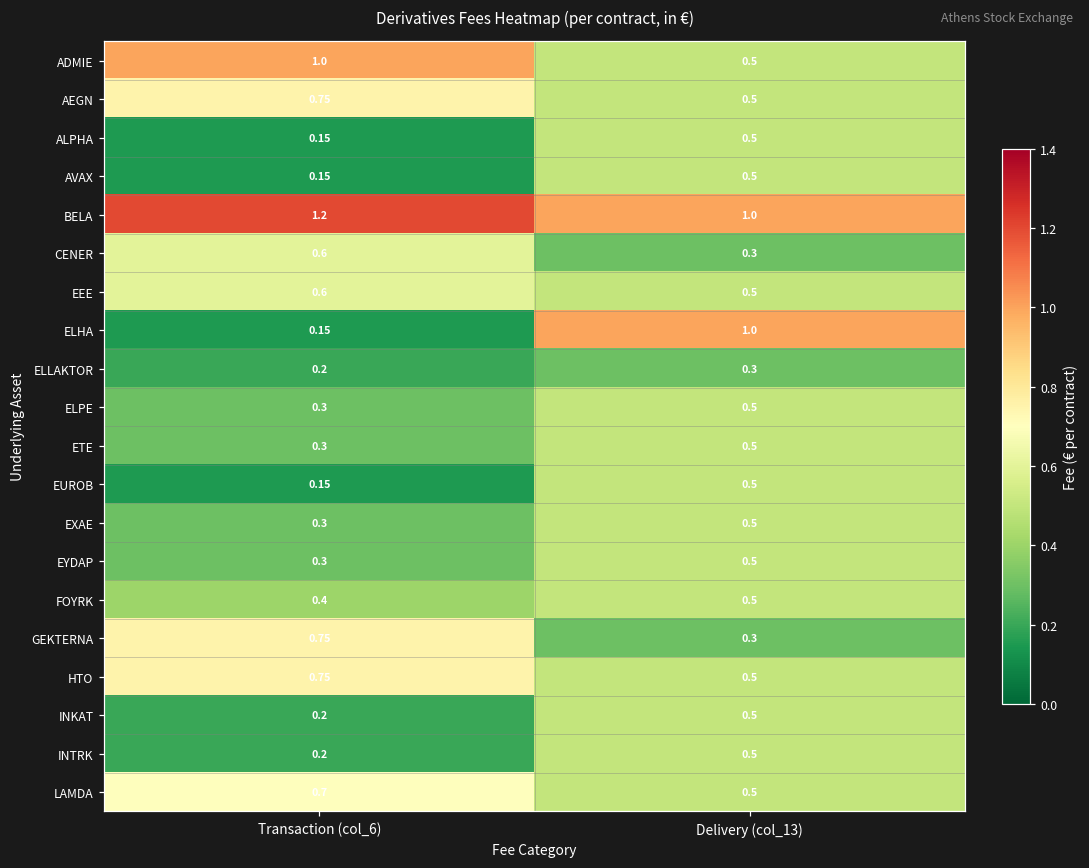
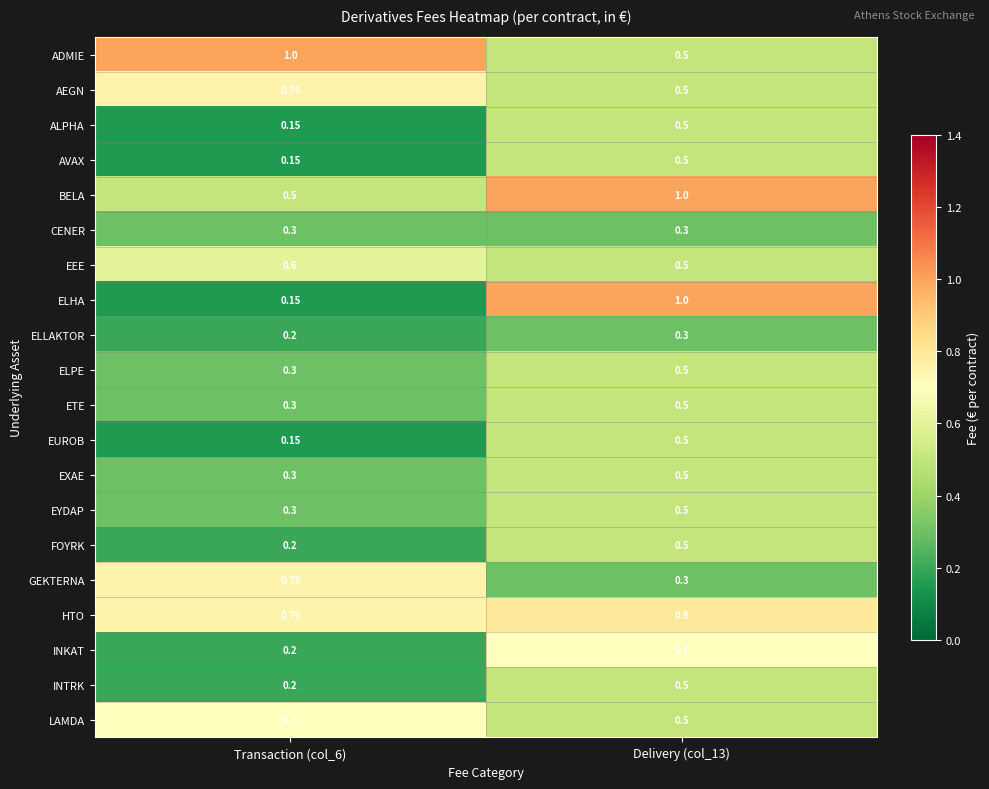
  {
    "ADMIE": {
      "Transaction (col_6)": 1.0,
      "Delivery (col_13)": 0.5
    },
    "AEGN": {
      "Transaction (col_6)": 0.75,
      "Delivery (col_13)": 0.5
    },
    "ALPHA": {
      "Transaction (col_6)": 0.15,
      "Delivery (col_13)": 0.5
    },
    "AVAX": {
      "Transaction (col_6)": 0.15,
      "Delivery (col_13)": 0.5
    },
    "BELA": {
-     "Transaction (col_6)": 1.2,
+     "Transaction (col_6)": 0.5,
      "Delivery (col_13)": 1.0
    },
    "CENER": {
-     "Transaction (col_6)": 0.6,
+     "Transaction (col_6)": 0.3,
      "Delivery (col_13)": 0.3
    },
    "EEE": {
      "Transaction (col_6)": 0.6,
      "Delivery (col_13)": 0.5
    },
    "ELHA": {
      "Transaction (col_6)": 0.15,
      "Delivery (col_13)": 1.0
    },
    "ELLAKTOR": {
      "Transaction (col_6)": 0.2,
      "Delivery (col_13)": 0.3
    },
    "ELPE": {
      "Transaction (col_6)": 0.3,
      "Delivery (col_13)": 0.5
    },
    "ETE": {
      "Transaction (col_6)": 0.3,
      "Delivery (col_13)": 0.5
    },
    "EUROB": {
      "Transaction (col_6)": 0.15,
      "Delivery (col_13)": 0.5
    },
    "EXAE": {
      "Transaction (col_6)": 0.3,
      "Delivery (col_13)": 0.5
    },
    "EYDAP": {
      "Transaction (col_6)": 0.3,
      "Delivery (col_13)": 0.5
    },
    "FOYRK": {
-     "Transaction (col_6)": 0.4,
+     "Transaction (col_6)": 0.2,
      "Delivery (col_13)": 0.5
    },
    "GEKTERNA": {
      "Transaction (col_6)": 0.75,
      "Delivery (col_13)": 0.3
    },
    "HTO": {
      "Transaction (col_6)": 0.75,
-     "Delivery (col_13)": 0.5
+     "Delivery (col_13)": 0.8
    },
    "INKAT": {
      "Transaction (col_6)": 0.2,
-     "Delivery (col_13)": 0.5
+     "Delivery (col_13)": 0.7
    },
    "INTRK": {
      "Transaction (col_6)": 0.2,
      "Delivery (col_13)": 0.5
    },
    "LAMDA": {
      "Transaction (col_6)": 0.7,
      "Delivery (col_13)": 0.5
    }
  }
